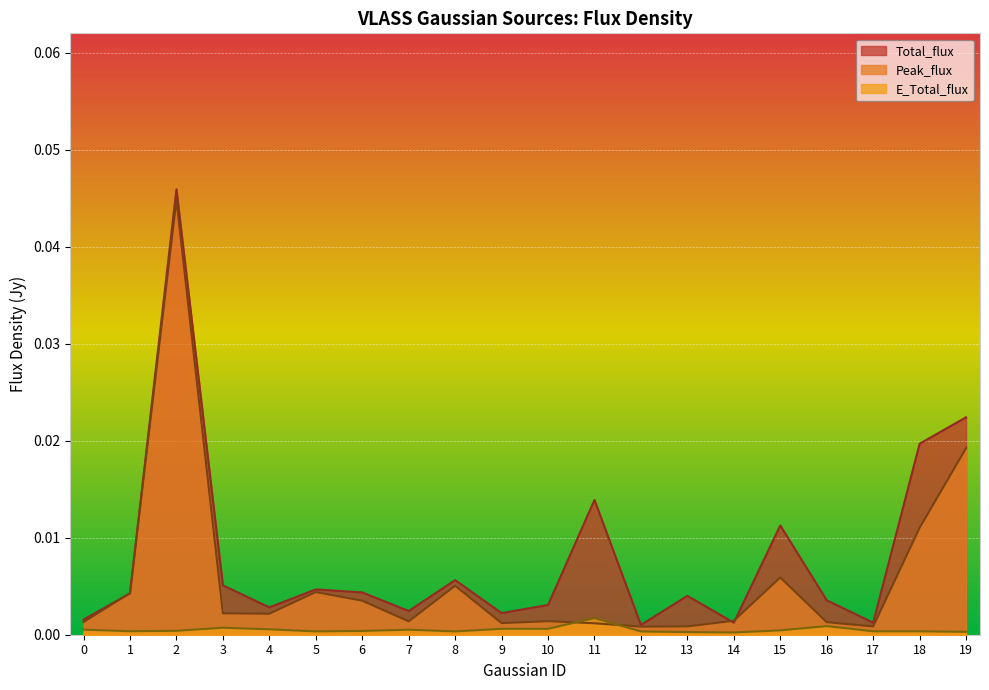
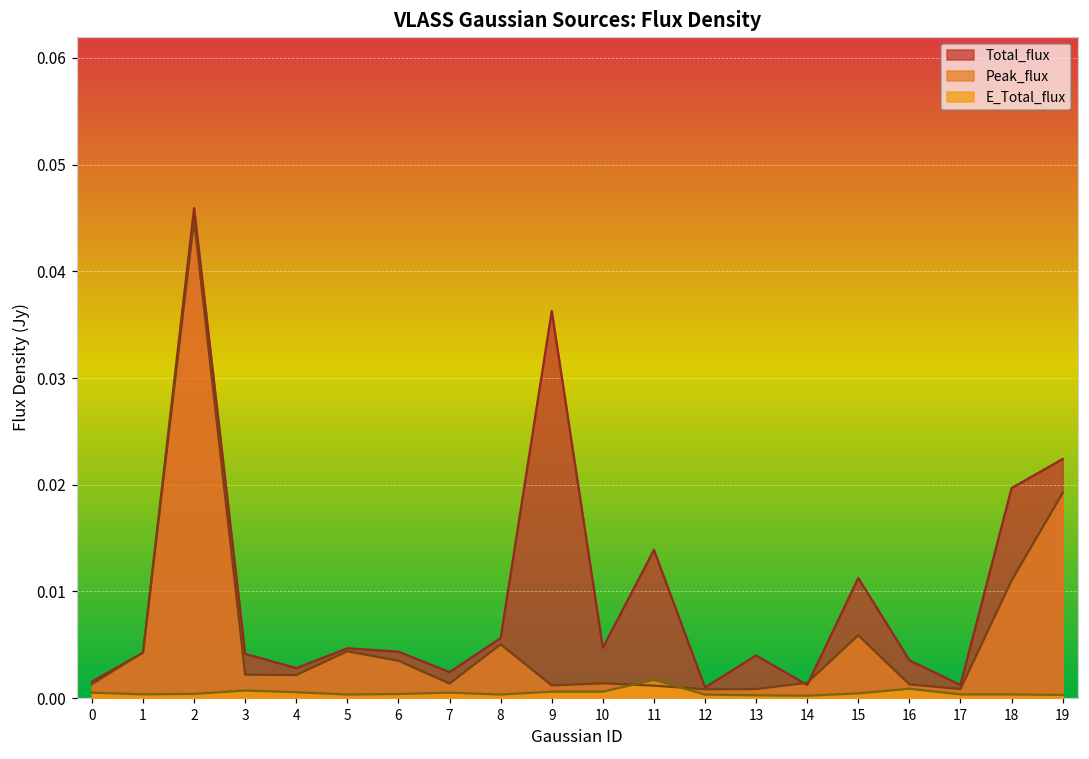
  {
    "Total_flux": {
      "2": 0.046,
-     "3": 0.005,
+     "3": 0.004,
      "4": 0.003,
      "5": 0.005,
      "6": 0.004,
      "7": 0.002,
      "8": 0.006,
-     "9": 0.002,
-     "10": 0.003,
+     "9": 0.036,
+     "10": 0.005,
      "11": 0.014,
      "13": 0.004,
      "15": 0.011,
      "16": 0.004,
      "17": 0.001,
      "18": 0.020,
      "19": 0.022
    }
  }
